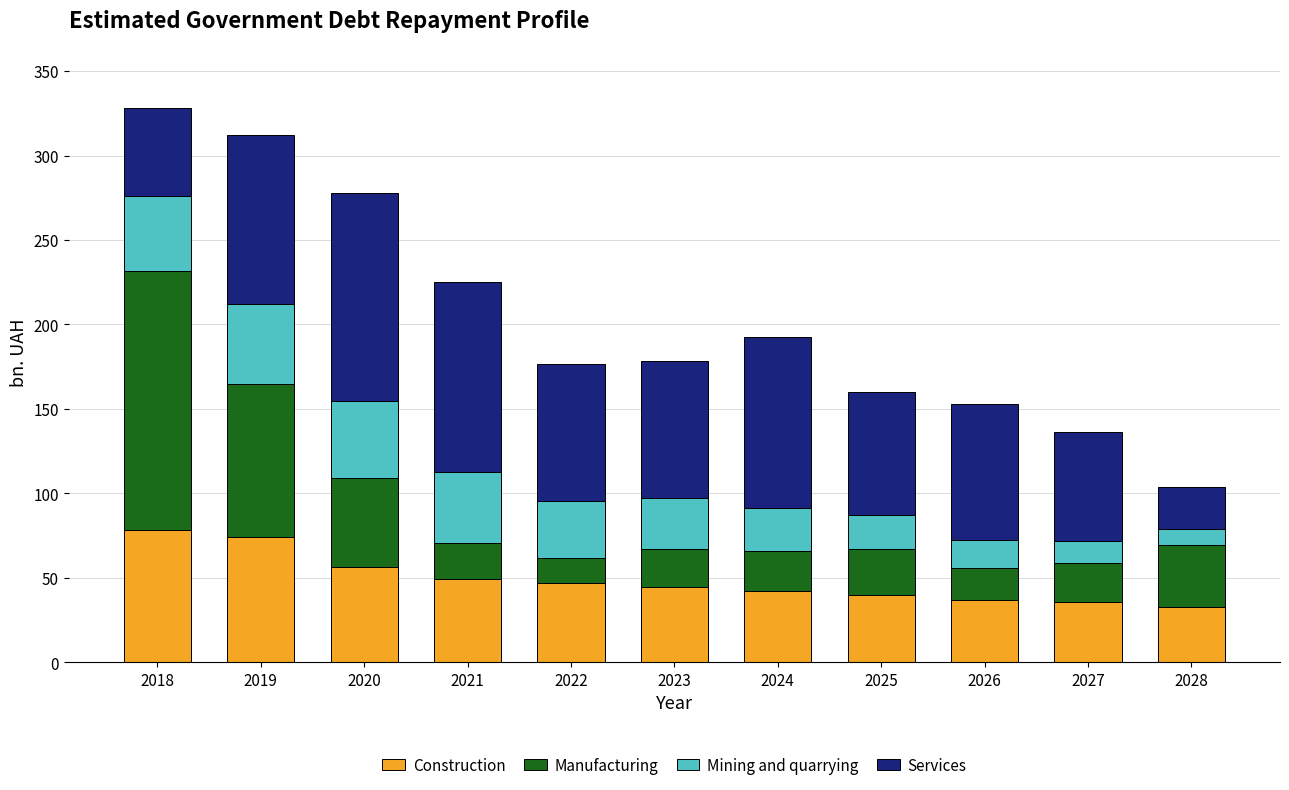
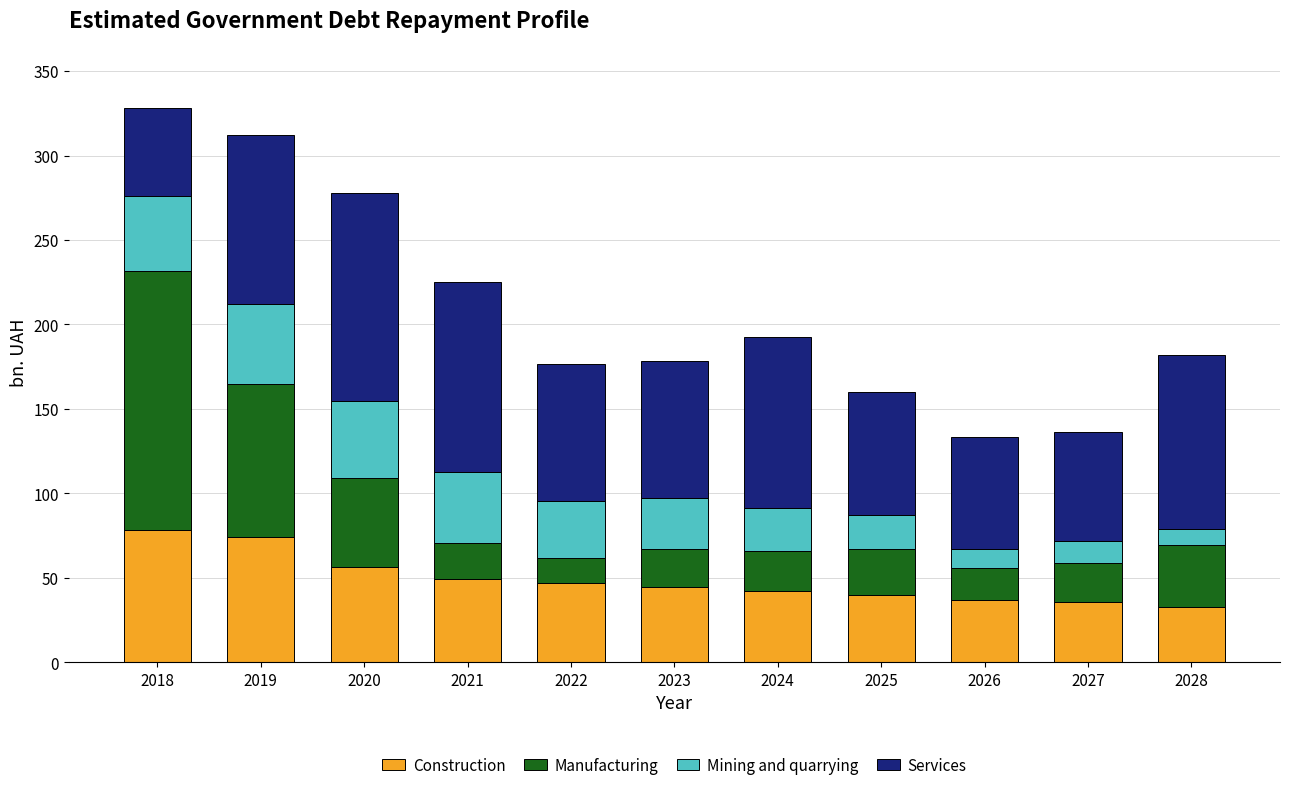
  {
    "Construction": {
      "2018": 78,
      "2019": 74,
      "2020": 57,
      "2021": 49,
      "2022": 47,
      "2023": 45,
      "2024": 43,
      "2025": 40,
      "2026": 37,
      "2027": 36,
      "2028": 33
    },
    "Manufacturing": {
      "2018": 154,
      "2019": 90,
      "2020": 53,
      "2021": 21,
      "2022": 15,
      "2023": 23,
      "2024": 23,
      "2025": 27,
      "2026": 19,
      "2027": 23,
      "2028": 36
    },
    "Mining and quarrying": {
      "2018": 44,
      "2019": 48,
      "2020": 46,
      "2021": 42,
      "2022": 34,
      "2023": 30,
      "2024": 25,
      "2025": 20,
-     "2026": 16,
+     "2026": 11,
      "2027": 13,
      "2028": 9
    },
    "Services": {
      "2018": 52,
      "2019": 100,
      "2020": 123,
      "2021": 112,
      "2022": 81,
      "2023": 81,
      "2024": 101,
      "2025": 73,
-     "2026": 80,
+     "2026": 66,
      "2027": 64,
-     "2028": 25
+     "2028": 103
    }
  }
